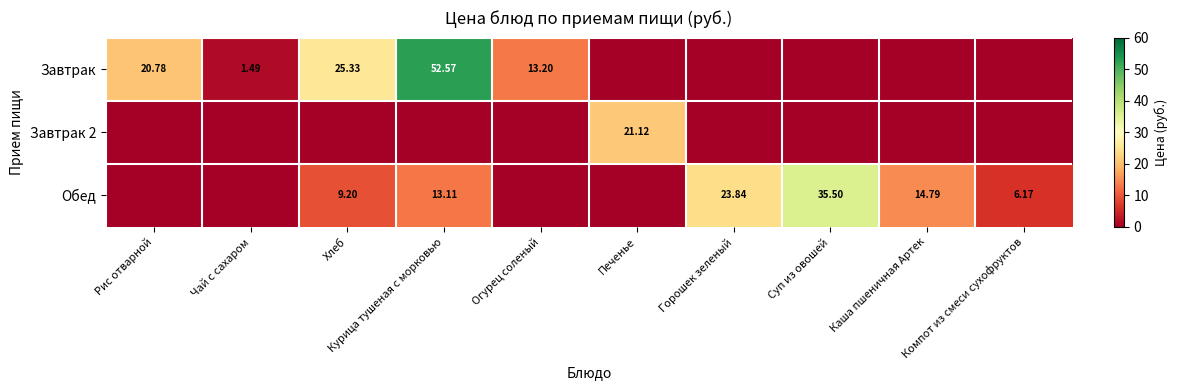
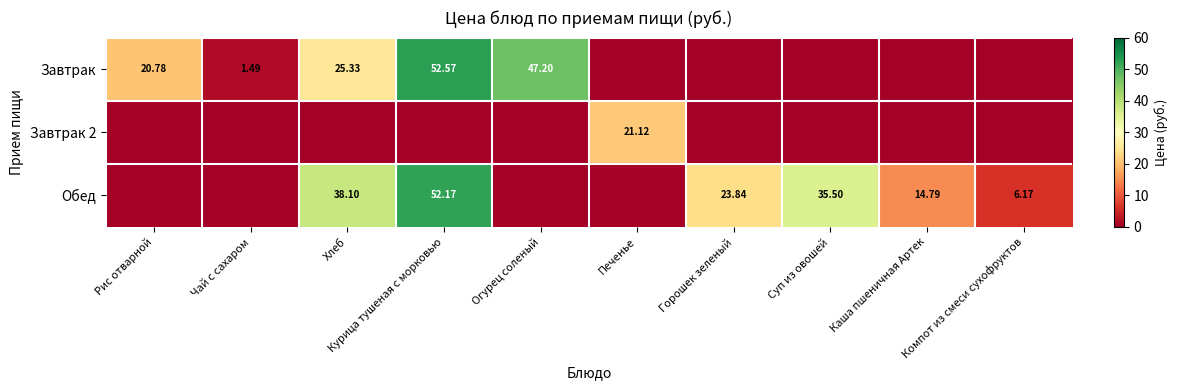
  {
    "Завтрак": {
      "Рис отварной": 20.78,
      "Чай с сахаром": 1.49,
      "Хлеб": 25.33,
      "Курица тушеная с морковью": 52.57,
-     "Огурец соленый": 13.20
+     "Огурец соленый": 47.20
    },
    "Завтрак 2": {
      "Печенье": 21.12
    },
    "Обед": {
-     "Хлеб": 9.20,
-     "Курица тушеная с морковью": 13.11,
+     "Хлеб": 38.10,
+     "Курица тушеная с морковью": 52.17,
      "Горошек зеленый": 23.84,
      "Суп из овошей": 35.50,
      "Каша пшеничная Артек": 14.79,
      "Компот из смеси сухофруктов": 6.17
    }
  }
